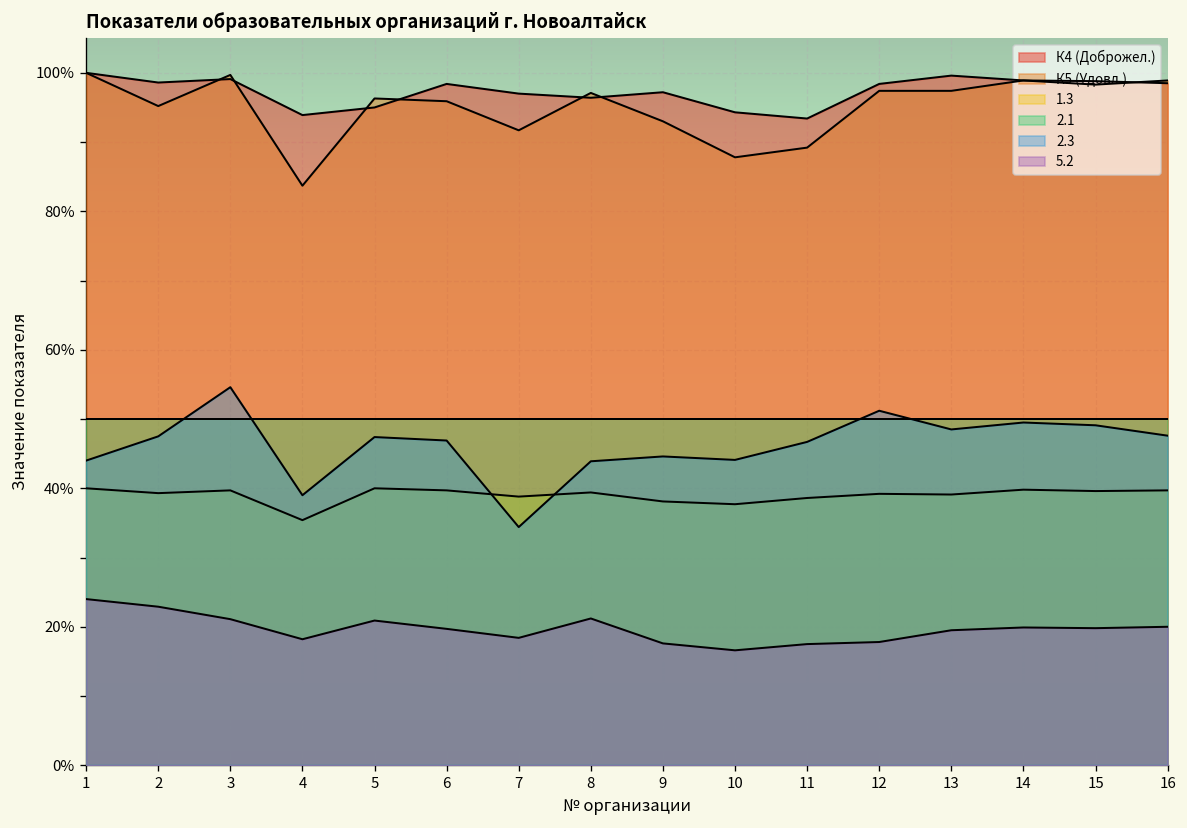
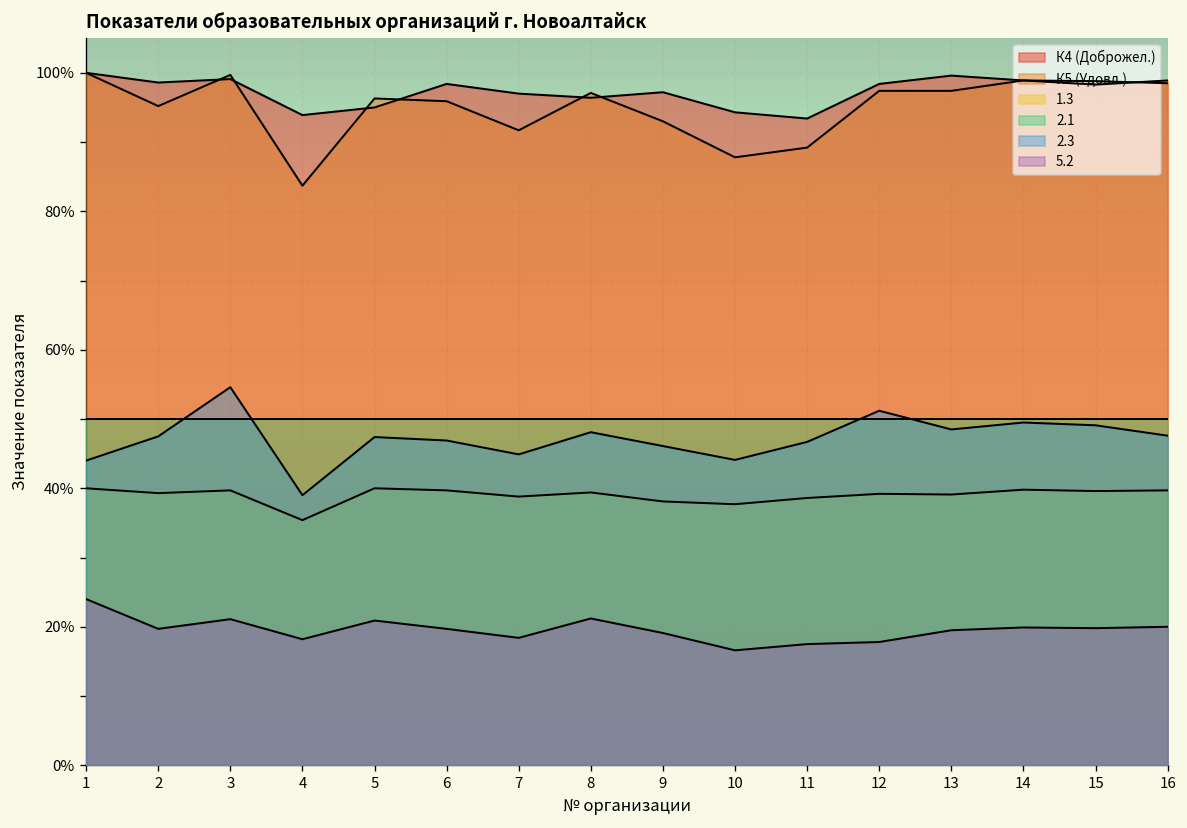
  {
    "2.1": {
      "1": "50%",
      "2": "50%",
      "3": "50%",
      "4": "50%",
      "5": "50%",
      "6": "50%",
      "7": "50%",
      "8": "50%",
      "9": "50%",
      "10": "50%",
      "11": "50%",
      "12": "50%",
      "13": "50%",
      "14": "50%",
      "15": "50%",
      "16": "50%"
    },
    "2.3": {
      "1": "44%",
      "2": "48%",
      "3": "55%",
      "4": "39%",
      "5": "47%",
      "6": "47%",
-     "7": "34%",
-     "8": "44%",
-     "9": "45%",
+     "7": "45%",
+     "8": "48%",
+     "9": "46%",
      "10": "44%",
      "11": "47%",
      "12": "51%",
      "13": "49%",
      "14": "50%",
      "15": "49%",
      "16": "48%"
    },
    "5.2": {
      "1": "24%",
-     "2": "23%",
+     "2": "20%",
      "3": "21%",
      "4": "18%",
      "5": "21%",
      "6": "20%",
      "7": "18%",
      "8": "21%",
-     "9": "18%",
+     "9": "19%",
      "10": "17%",
      "11": "18%",
      "12": "18%",
      "13": "20%",
      "14": "20%",
      "15": "20%",
      "16": "20%"
    }
  }
